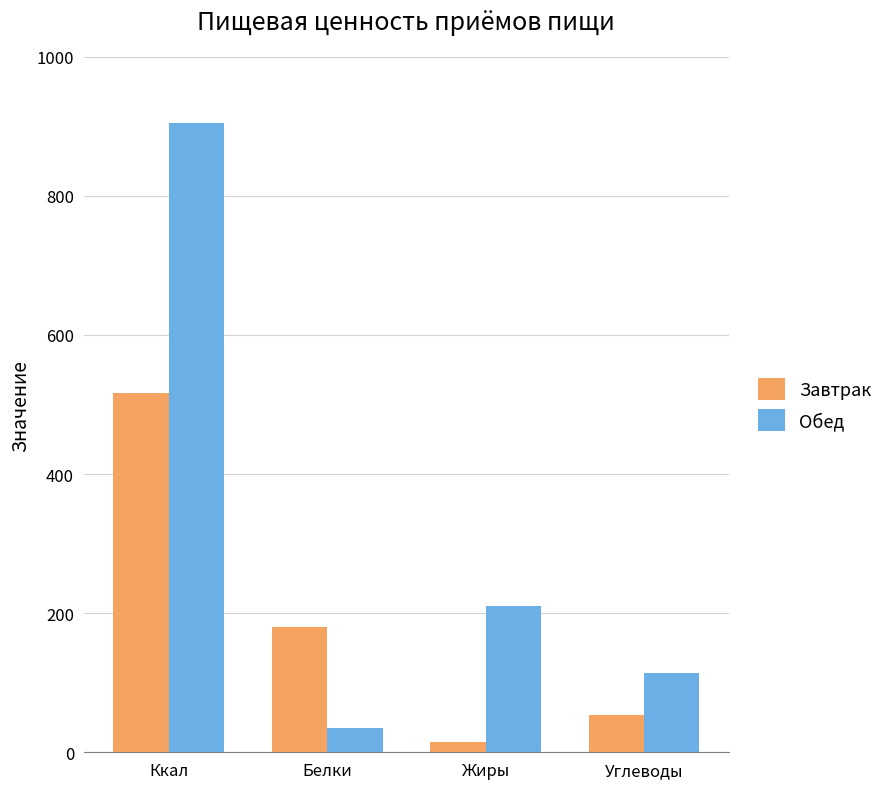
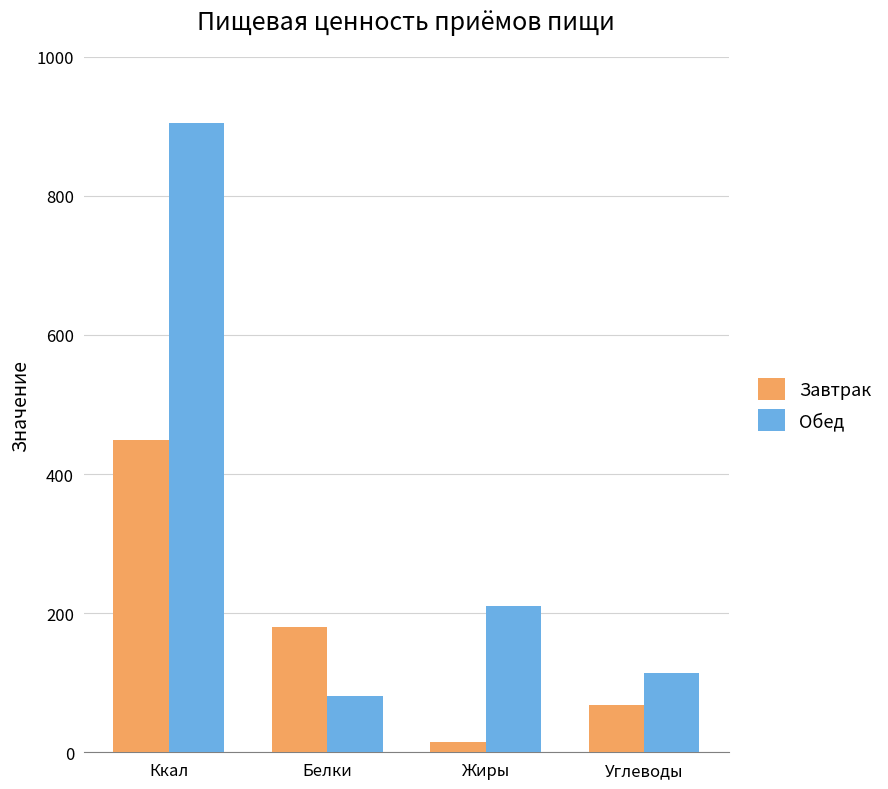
  {
    "Завтрак": {
-     "Ккал": 520,
+     "Ккал": 450,
      "Белки": 180,
      "Жиры": 20,
-     "Углеводы": 50
+     "Углеводы": 70
    },
    "Обед": {
      "Ккал": 910,
-     "Белки": 30,
+     "Белки": 80,
      "Жиры": 210,
      "Углеводы": 110
    }
  }
